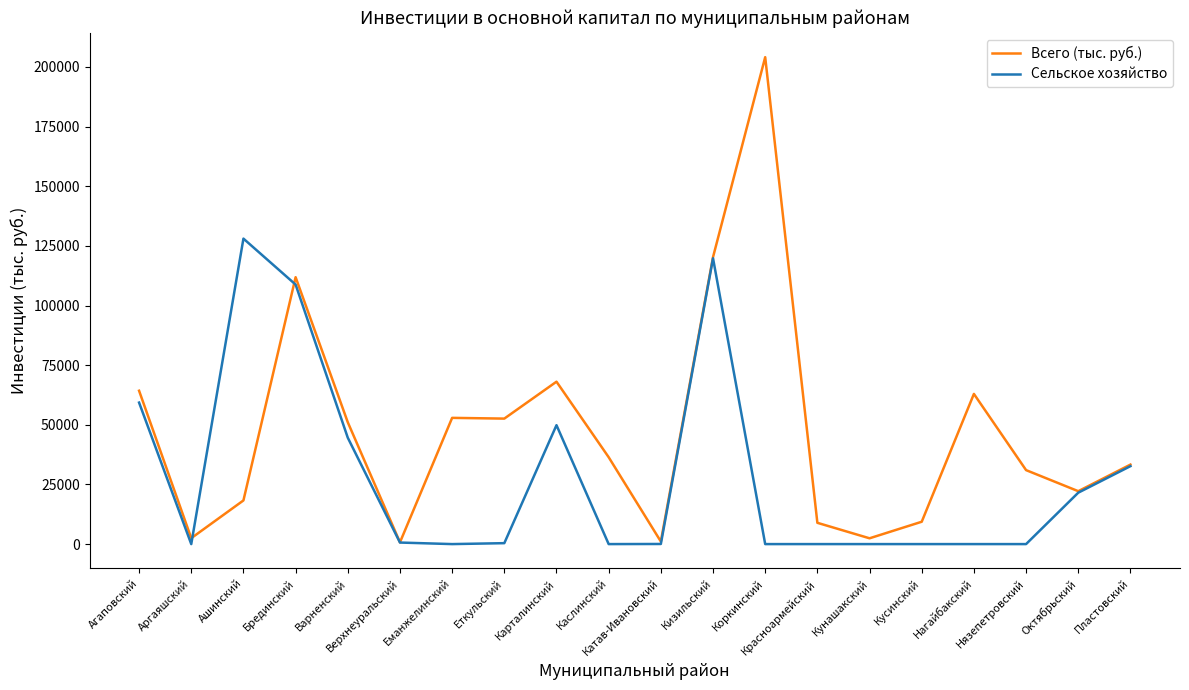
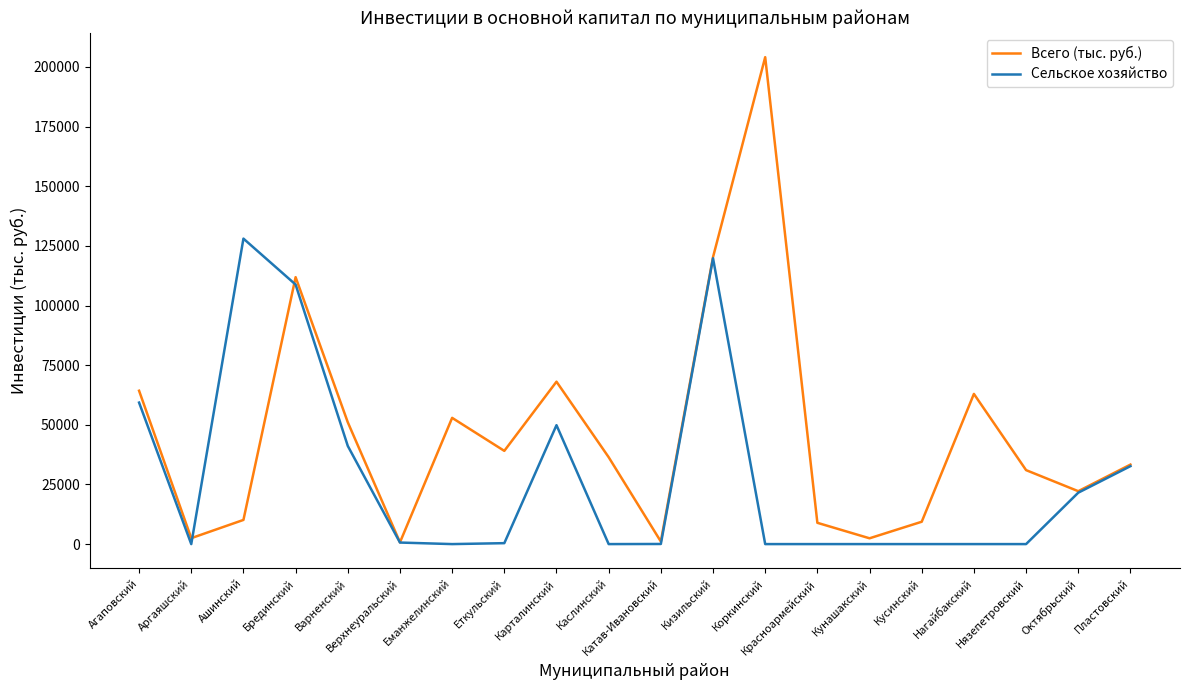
  {
    "Всего (тыс. руб.)": {
      "Агаповский": 64000,
      "Аргаяшский": 2000,
-     "Ашинский": 18000,
+     "Ашинский": 10000,
      "Брединский": 112000,
      "Варненский": 51000,
      "Еманжелинский": 53000,
-     "Еткульский": 53000,
+     "Еткульский": 39000,
      "Карталинский": 68000,
      "Каслинский": 36000,
      "Коркинский": 204000,
      "Красноармейский": 9000,
      "Кунашакский": 2000,
      "Кусинский": 9000,
      "Нагайбакский": 63000,
      "Нязепетровский": 31000
    },
    "Сельское хозяйство": {
      "Агаповский": 59000,
      "Аргаяшский": 0,
      "Ашинский": 128000,
      "Брединский": 109000,
-     "Варненский": 45000,
+     "Варненский": 41000,
      "Еманжелинский": 0,
      "Еткульский": 0,
      "Карталинский": 50000,
      "Каслинский": 0,
      "Коркинский": 0,
      "Красноармейский": 0,
      "Кунашакский": 0,
      "Кусинский": 0,
      "Нагайбакский": 0,
      "Нязепетровский": 0
    }
  }
